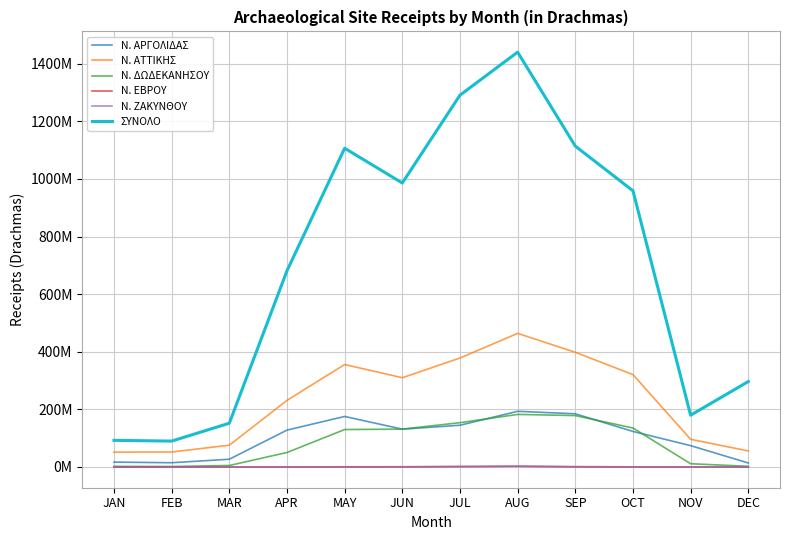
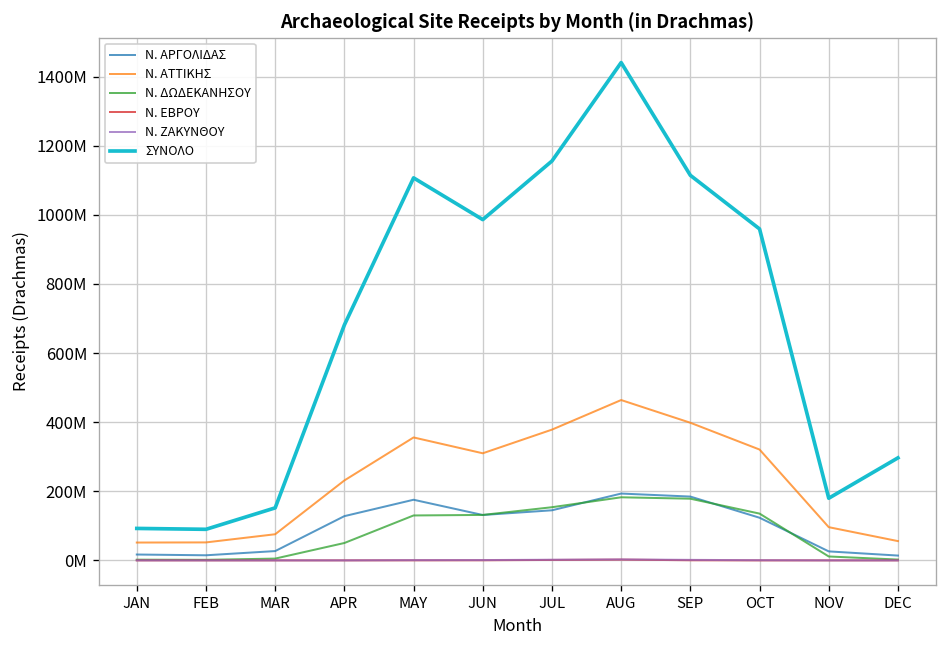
  {
    "Ν. ΑΡΓΟΛΙΔΑΣ": {
      "JAN": 20000000,
      "FEB": 10000000,
      "MAR": 30000000,
      "APR": 130000000,
      "MAY": 180000000,
      "AUG": 190000000,
      "OCT": 120000000,
-     "NOV": 70000000,
+     "NOV": 30000000,
      "DEC": 10000000
    },
    "Ν. ΑΤΤΙΚΗΣ": {
      "JAN": 50000000,
      "FEB": 50000000,
      "MAR": 80000000,
      "APR": 230000000,
      "MAY": 360000000,
      "JUN": 310000000,
      "JUL": 380000000,
      "AUG": 460000000,
      "SEP": 400000000,
      "OCT": 320000000,
      "NOV": 100000000,
      "DEC": 60000000
    },
    "Ν. ΔΩΔΕΚΑΝΗΣΟΥ": {
      "APR": 50000000,
      "MAY": 130000000,
      "AUG": 180000000,
      "OCT": 140000000,
      "NOV": 10000000
    },
    "ΣΥΝΟΛΟ": {
      "JAN": 90000000,
      "FEB": 90000000,
      "MAR": 150000000,
      "APR": 680000000,
      "MAY": 1110000000,
      "JUN": 990000000,
-     "JUL": 1290000000,
+     "JUL": 1160000000,
      "AUG": 1440000000,
      "SEP": 1110000000,
      "OCT": 960000000,
      "NOV": 180000000,
      "DEC": 300000000
    }
  }
